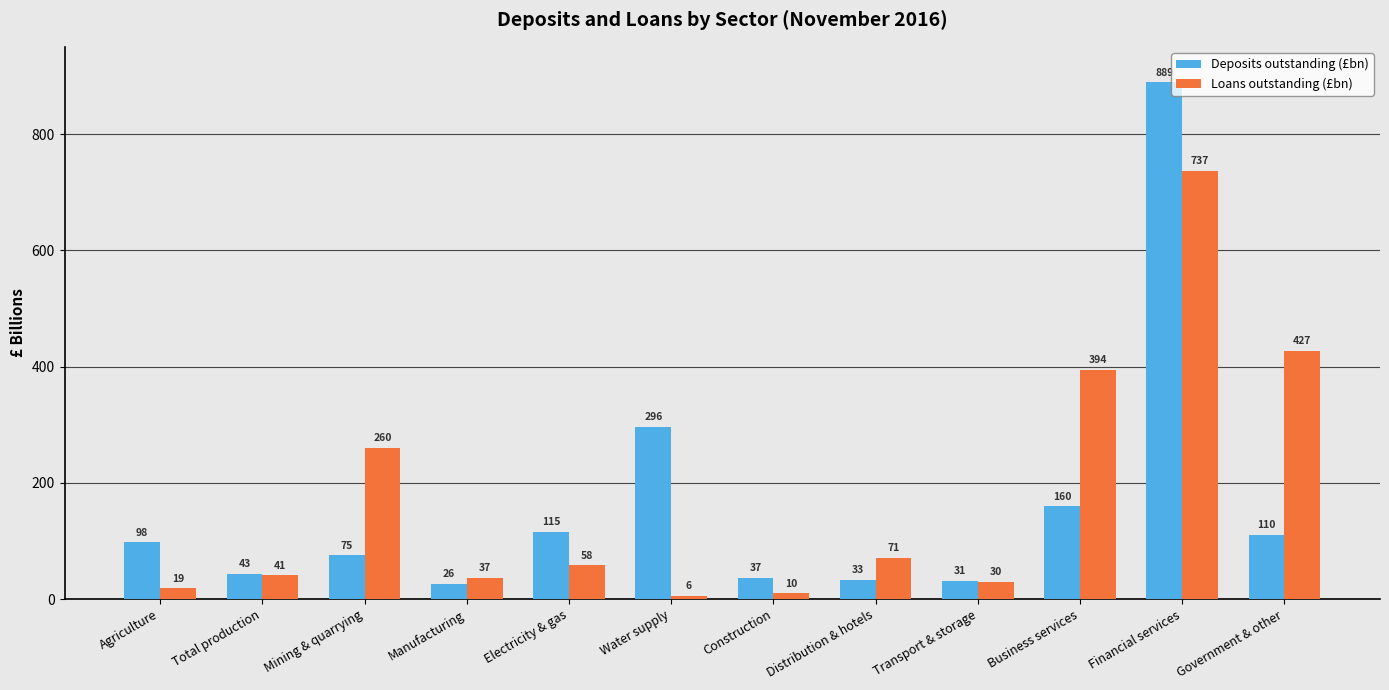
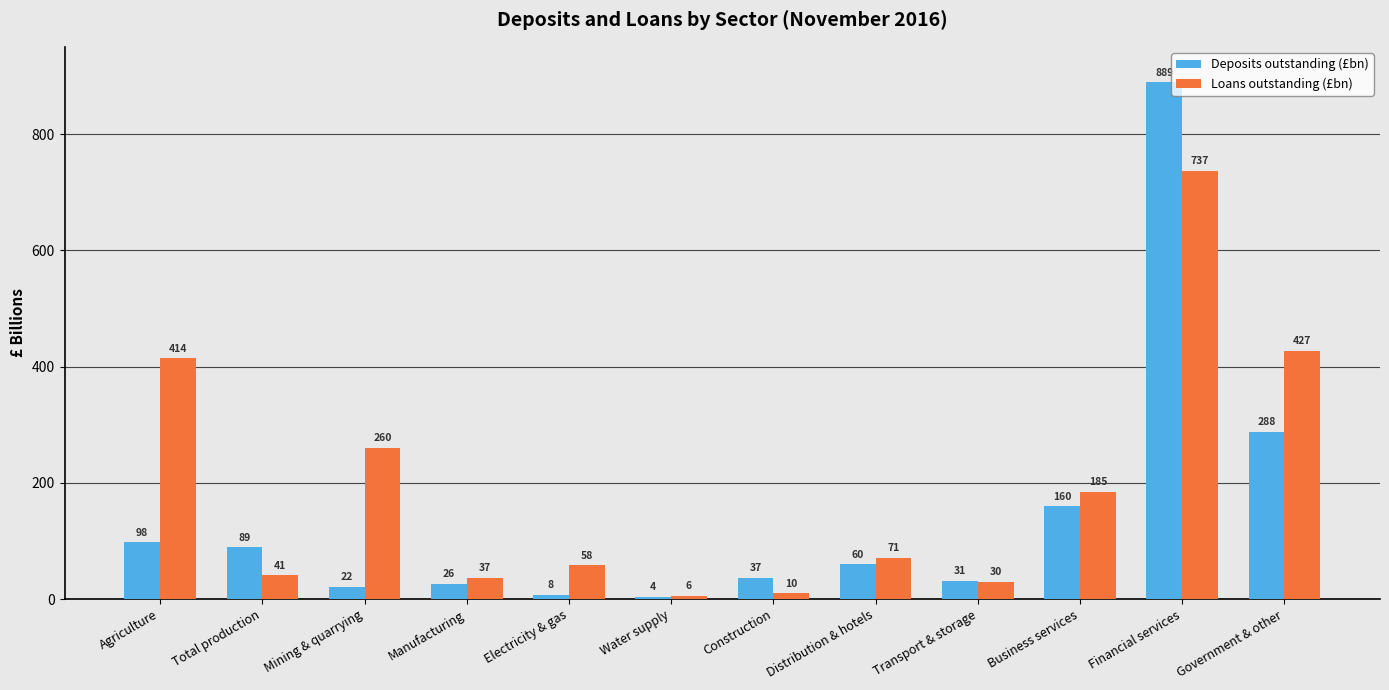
  {
    "Deposits outstanding (£bn)": {
      "Agriculture": 98,
-     "Total production": 43,
-     "Mining & quarrying": 75,
+     "Total production": 89,
+     "Mining & quarrying": 22,
      "Manufacturing": 26,
-     "Electricity & gas": 115,
-     "Water supply": 296,
+     "Electricity & gas": 8,
+     "Water supply": 4,
      "Construction": 37,
-     "Distribution & hotels": 33,
+     "Distribution & hotels": 60,
      "Transport & storage": 31,
      "Business services": 160,
-     "Government & other": 110
+     "Government & other": 288
    },
    "Loans outstanding (£bn)": {
-     "Agriculture": 19,
+     "Agriculture": 414,
      "Total production": 41,
      "Mining & quarrying": 260,
      "Manufacturing": 37,
      "Electricity & gas": 58,
      "Water supply": 6,
      "Construction": 10,
      "Distribution & hotels": 71,
      "Transport & storage": 30,
-     "Business services": 394,
+     "Business services": 185,
      "Financial services": 737,
      "Government & other": 427
    }
  }
